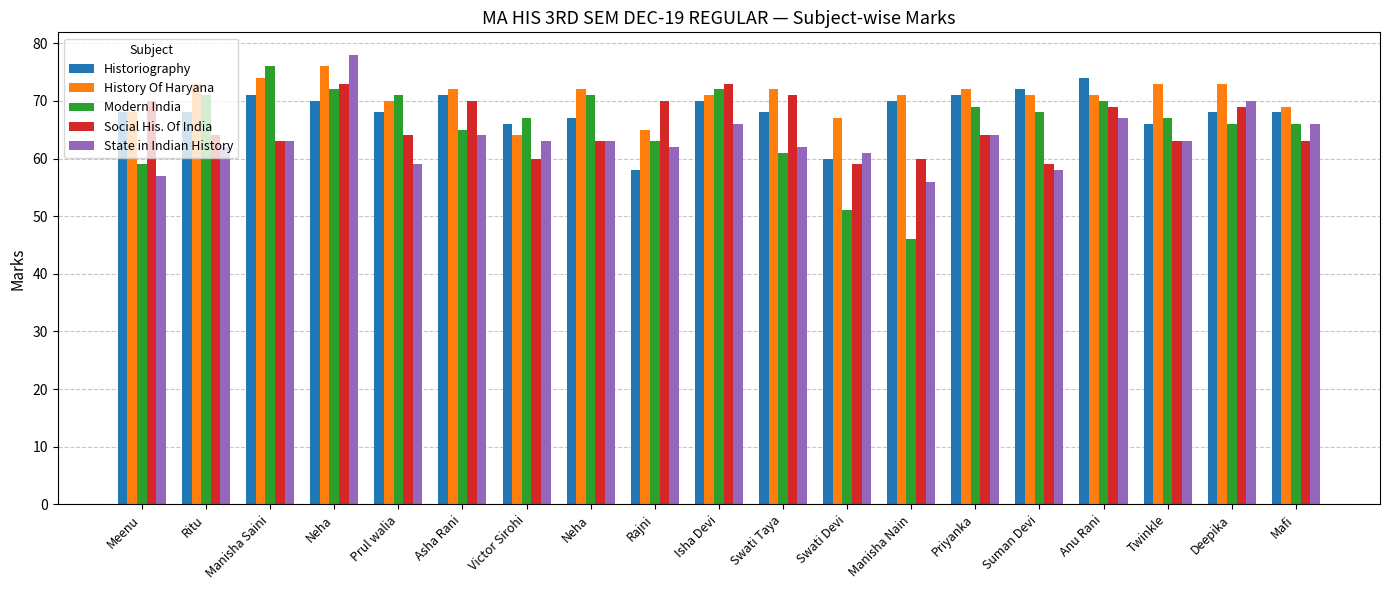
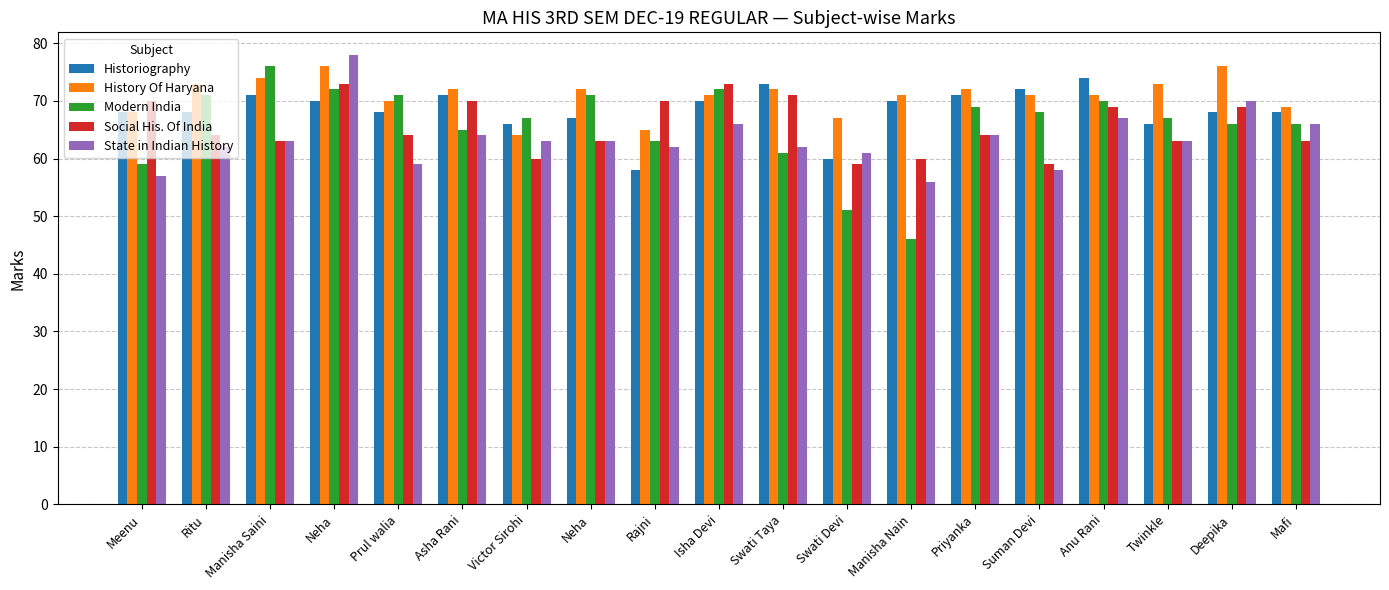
  {
    "Historiography": {
      "Manisha Saini": 71,
      "Prul walia": 68,
      "Asha Rani": 71,
      "Victor Sirohi": 66,
      "Rajni": 58,
      "Isha Devi": 70,
-     "Swati Taya": 68,
+     "Swati Taya": 73,
      "Swati Devi": 60,
      "Manisha Nain": 70,
      "Priyanka": 71,
      "Suman Devi": 72,
      "Anu Rani": 74,
      "Twinkle": 66,
      "Deepika": 68,
      "Mafi": 68
    },
    "History Of Haryana": {
      "Manisha Saini": 74,
      "Prul walia": 70,
      "Asha Rani": 72,
      "Victor Sirohi": 64,
      "Rajni": 65,
      "Isha Devi": 71,
      "Swati Taya": 72,
      "Swati Devi": 67,
      "Manisha Nain": 71,
      "Priyanka": 72,
      "Suman Devi": 71,
      "Anu Rani": 71,
      "Twinkle": 73,
-     "Deepika": 73,
+     "Deepika": 76,
      "Mafi": 69
    },
    "Modern India": {
      "Meenu": 59,
      "Manisha Saini": 76,
      "Prul walia": 71,
      "Asha Rani": 65,
      "Victor Sirohi": 67,
      "Rajni": 63,
      "Isha Devi": 72,
      "Swati Taya": 61,
      "Swati Devi": 51,
      "Manisha Nain": 46,
      "Priyanka": 69,
      "Suman Devi": 68,
      "Anu Rani": 70,
      "Twinkle": 67,
      "Deepika": 66,
      "Mafi": 66
    },
    "Social His. Of India": {
      "Manisha Saini": 63,
      "Prul walia": 64,
      "Asha Rani": 70,
      "Victor Sirohi": 60,
      "Rajni": 70,
      "Isha Devi": 73,
      "Swati Taya": 71,
      "Swati Devi": 59,
      "Manisha Nain": 60,
      "Priyanka": 64,
      "Suman Devi": 59,
      "Anu Rani": 69,
      "Twinkle": 63,
      "Deepika": 69,
      "Mafi": 63
    },
    "State in Indian History": {
      "Meenu": 57,
      "Manisha Saini": 63,
      "Prul walia": 59,
      "Asha Rani": 64,
      "Victor Sirohi": 63,
      "Rajni": 62,
      "Isha Devi": 66,
      "Swati Taya": 62,
      "Swati Devi": 61,
      "Manisha Nain": 56,
      "Priyanka": 64,
      "Suman Devi": 58,
      "Anu Rani": 67,
      "Twinkle": 63,
      "Deepika": 70,
      "Mafi": 66
    }
  }
